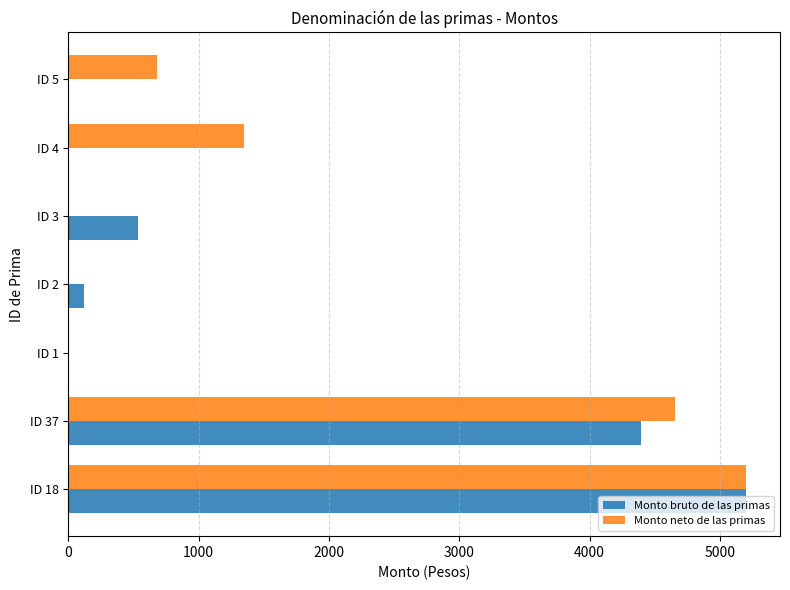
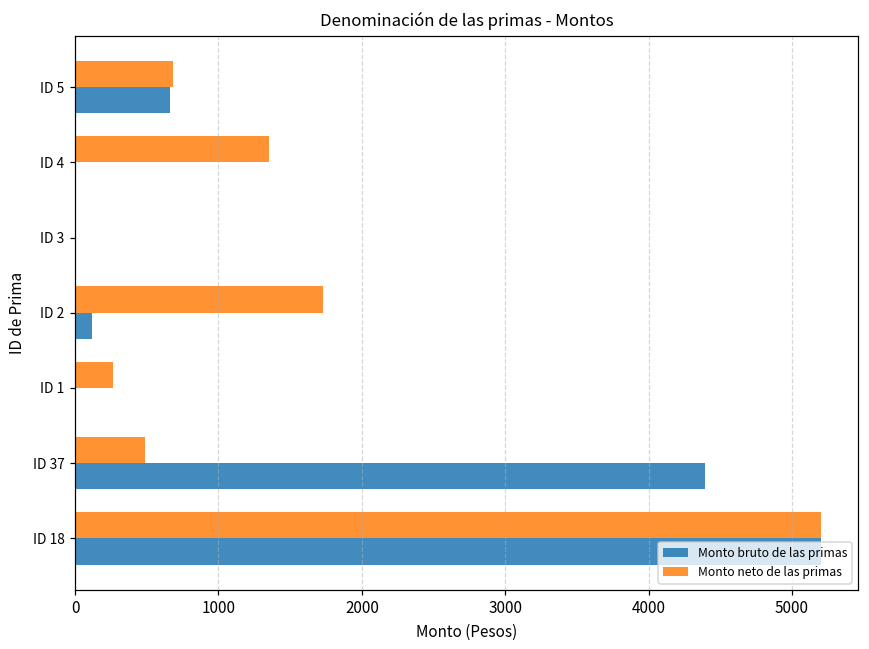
  {
    "Monto bruto de las primas": {
-     "ID 5": 0,
+     "ID 5": 660,
      "ID 4": 0,
-     "ID 3": 540,
+     "ID 3": 0,
      "ID 2": 120,
      "ID 1": 0,
      "ID 37": 4390
    },
    "Monto neto de las primas": {
      "ID 5": 680,
      "ID 4": 1350,
      "ID 3": 0,
-     "ID 2": 0,
-     "ID 1": 0,
-     "ID 37": 4650,
+     "ID 2": 1730,
+     "ID 1": 260,
+     "ID 37": 490,
      "ID 18": 5200
    }
  }
